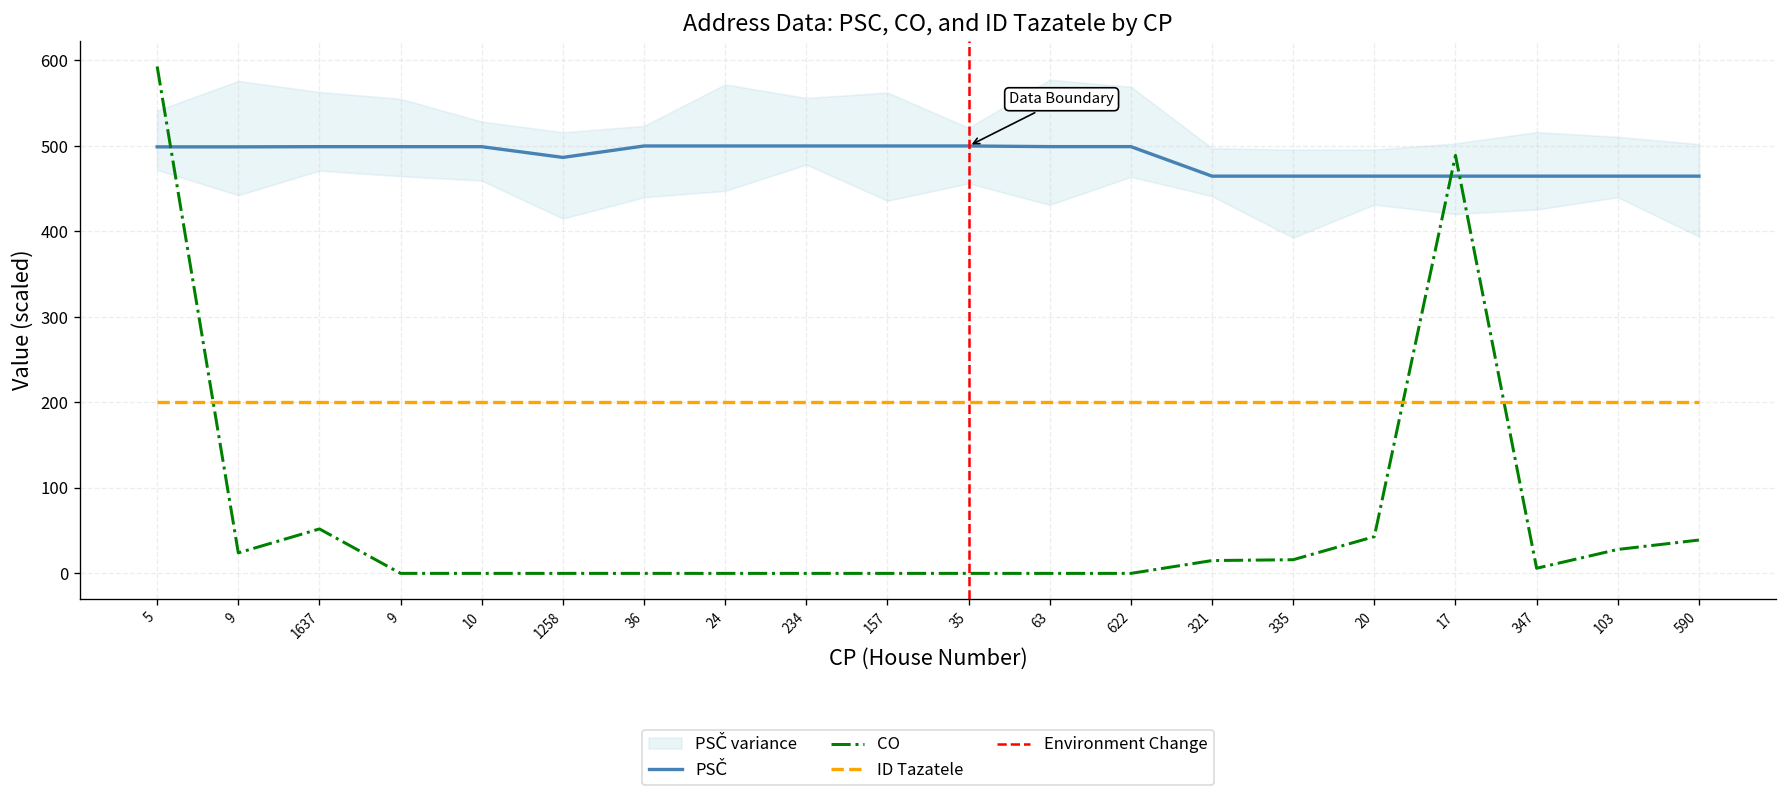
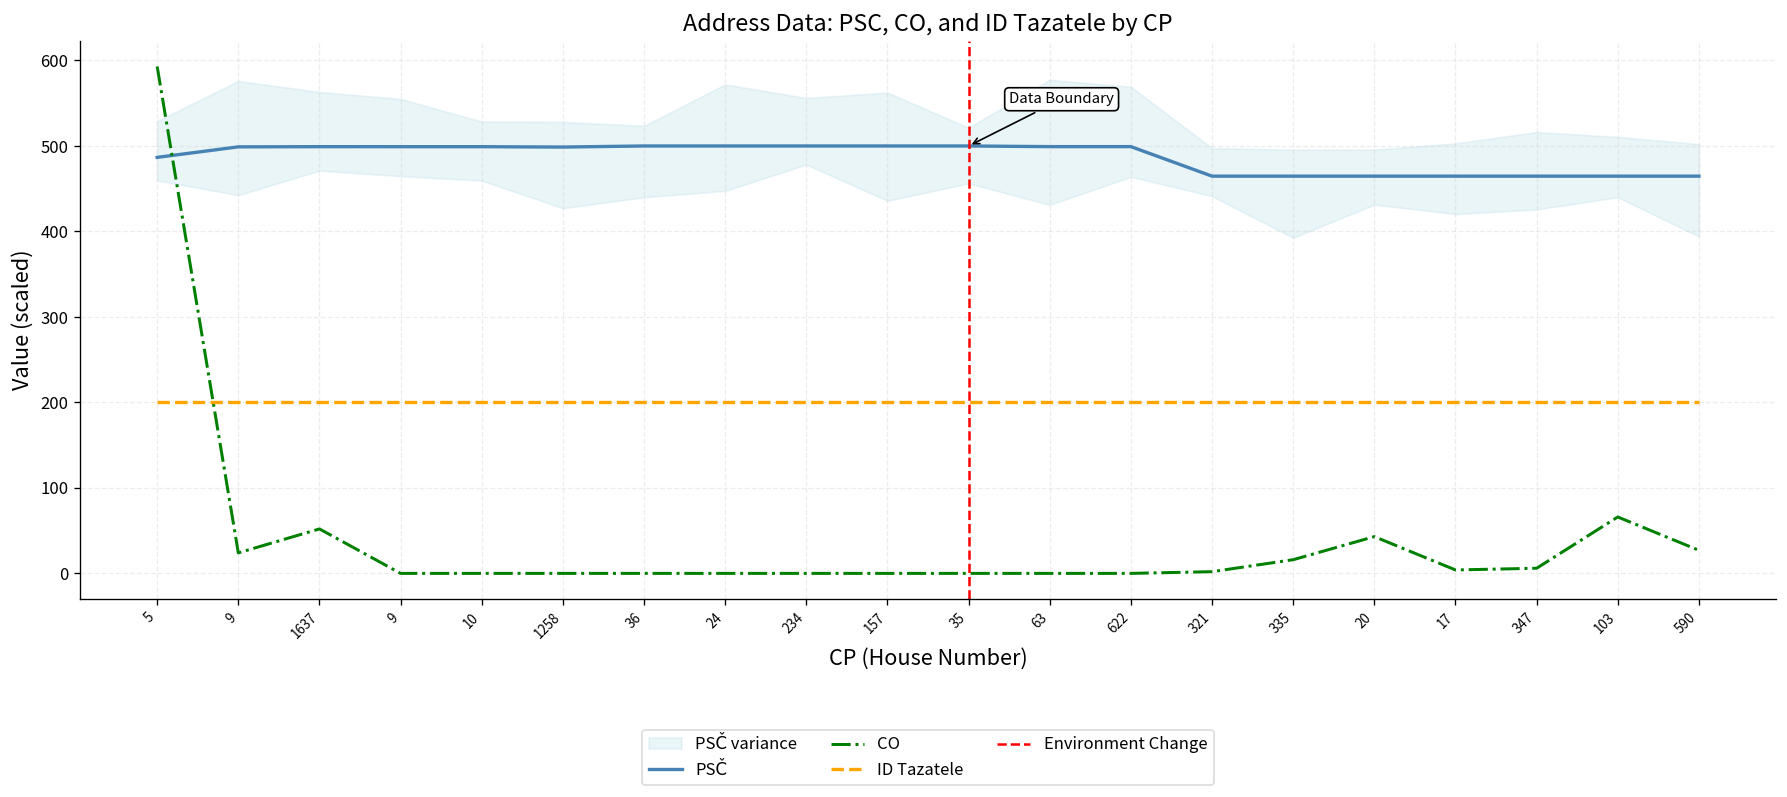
  {
    "PSČ": {
-     "5": 500,
+     "5": 490,
      "1637": 500,
      "10": 500,
-     "1258": 490,
+     "1258": 500,
      "36": 500,
      "24": 500,
      "234": 500,
      "157": 500,
      "35": 500,
      "63": 500,
      "622": 500,
      "321": 460,
      "335": 460,
      "20": 460,
      "17": 460,
      "347": 460,
      "103": 460,
      "590": 460
    },
    "CO": {
      "5": 590,
      "1637": 50,
      "10": 0,
      "1258": 0,
      "36": 0,
      "24": 0,
      "234": 0,
      "157": 0,
      "35": 0,
      "63": 0,
      "622": 0,
-     "321": 20,
+     "321": 0,
      "335": 20,
      "20": 40,
-     "17": 490,
+     "17": 0,
      "347": 10,
-     "103": 30,
-     "590": 40
+     "103": 70,
+     "590": 30
    },
    "ID Tazatele": {
      "5": 200,
      "1637": 200,
      "10": 200,
      "1258": 200,
      "36": 200,
      "24": 200,
      "234": 200,
      "157": 200,
      "35": 200,
      "63": 200,
      "622": 200,
      "321": 200,
      "335": 200,
      "20": 200,
      "17": 200,
      "347": 200,
      "103": 200,
      "590": 200
    }
  }
